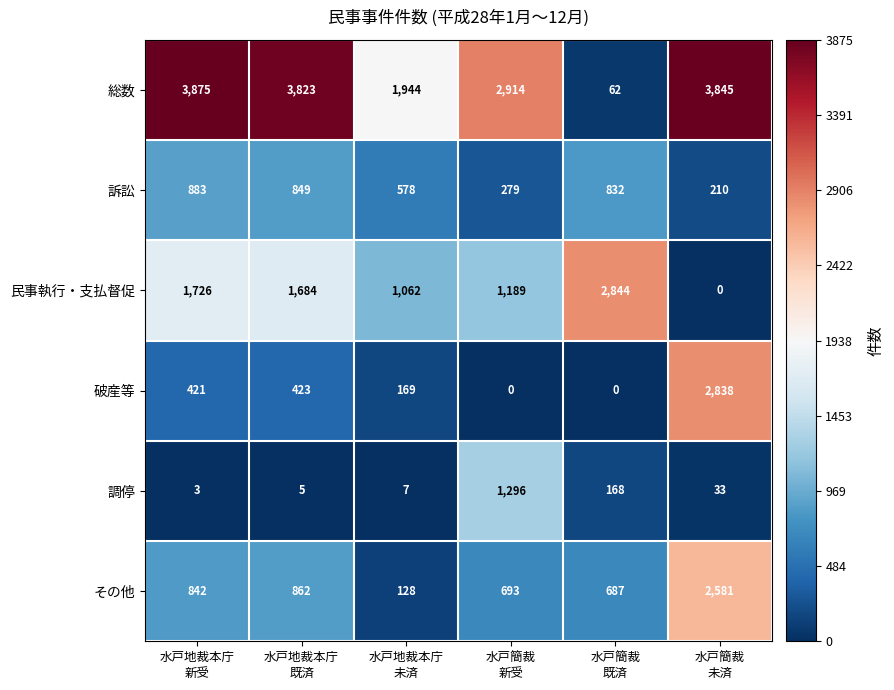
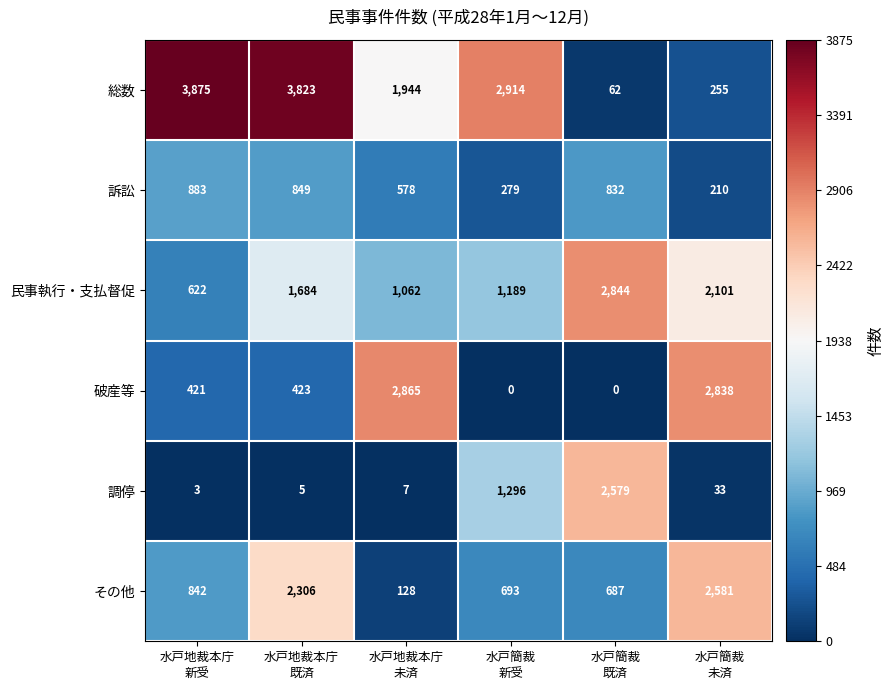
  {
    "総数": {
      "水戸地裁本庁 新受": "3,875",
      "水戸地裁本庁 既済": "3,823",
      "水戸地裁本庁 未済": "1,944",
      "水戸簡裁 新受": "2,914",
      "水戸簡裁 既済": "62",
-     "水戸簡裁 未済": "3,845"
+     "水戸簡裁 未済": "255"
    },
    "訴訟": {
      "水戸地裁本庁 新受": "883",
      "水戸地裁本庁 既済": "849",
      "水戸地裁本庁 未済": "578",
      "水戸簡裁 新受": "279",
      "水戸簡裁 既済": "832",
      "水戸簡裁 未済": "210"
    },
    "民事執行・支払督促": {
-     "水戸地裁本庁 新受": "1,726",
+     "水戸地裁本庁 新受": "622",
      "水戸地裁本庁 既済": "1,684",
      "水戸地裁本庁 未済": "1,062",
      "水戸簡裁 新受": "1,189",
      "水戸簡裁 既済": "2,844",
-     "水戸簡裁 未済": "0"
+     "水戸簡裁 未済": "2,101"
    },
    "破産等": {
      "水戸地裁本庁 新受": "421",
      "水戸地裁本庁 既済": "423",
-     "水戸地裁本庁 未済": "169",
+     "水戸地裁本庁 未済": "2,865",
      "水戸簡裁 新受": "0",
      "水戸簡裁 既済": "0",
      "水戸簡裁 未済": "2,838"
    },
    "調停": {
      "水戸地裁本庁 新受": "3",
      "水戸地裁本庁 既済": "5",
      "水戸地裁本庁 未済": "7",
      "水戸簡裁 新受": "1,296",
-     "水戸簡裁 既済": "168",
+     "水戸簡裁 既済": "2,579",
      "水戸簡裁 未済": "33"
    },
    "その他": {
      "水戸地裁本庁 新受": "842",
-     "水戸地裁本庁 既済": "862",
+     "水戸地裁本庁 既済": "2,306",
      "水戸地裁本庁 未済": "128",
      "水戸簡裁 新受": "693",
      "水戸簡裁 既済": "687",
      "水戸簡裁 未済": "2,581"
    }
  }
